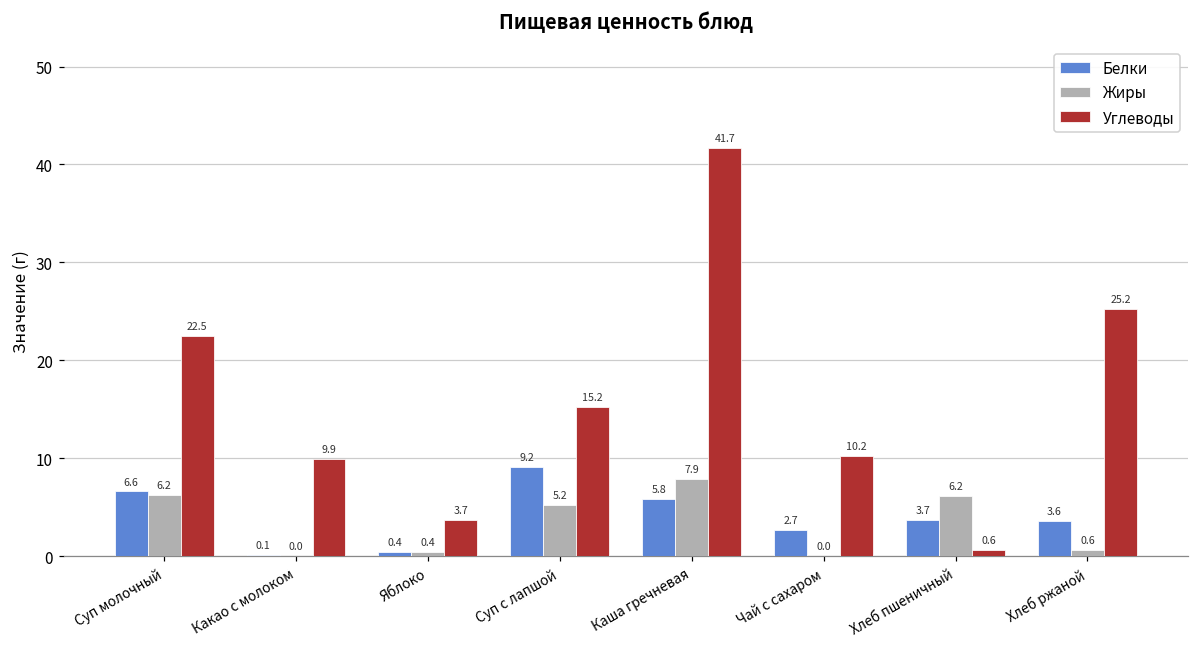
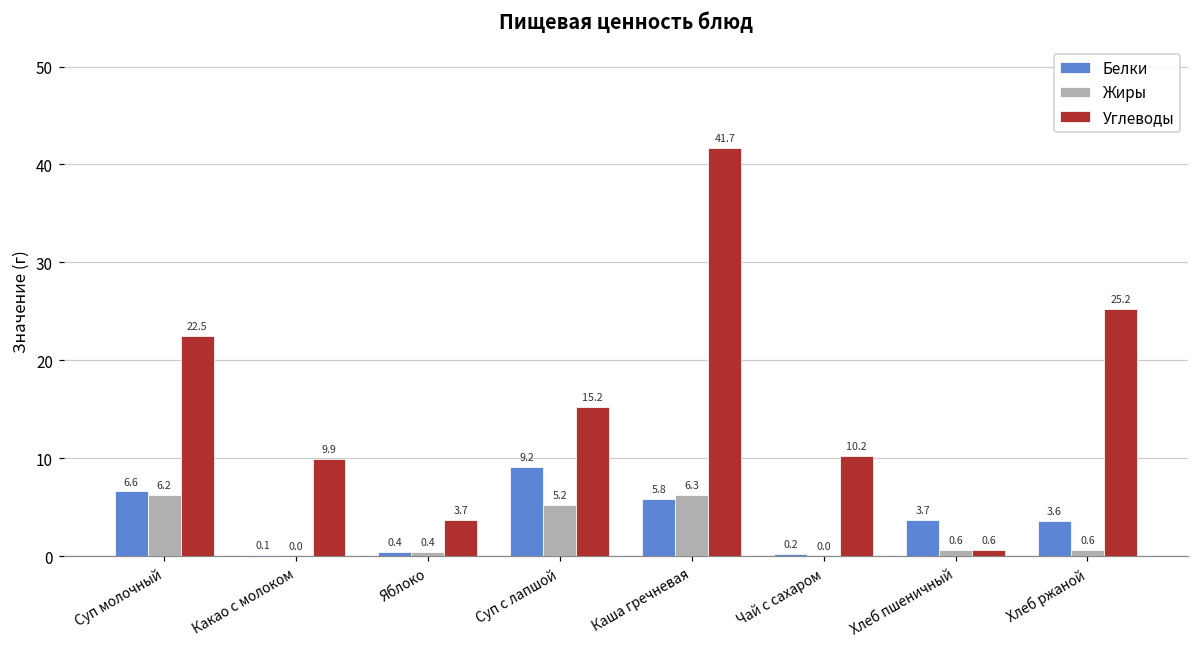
  {
    "Белки": {
      "Суп молочный": 6.6,
      "Какао с молоком": 0.1,
      "Яблоко": 0.4,
      "Суп с лапшой": 9.2,
      "Каша гречневая": 5.8,
-     "Чай с сахаром": 2.7,
+     "Чай с сахаром": 0.2,
      "Хлеб пшеничный": 3.7,
      "Хлеб ржаной": 3.6
    },
    "Жиры": {
      "Суп молочный": 6.2,
      "Какао с молоком": 0.0,
      "Яблоко": 0.4,
      "Суп с лапшой": 5.2,
-     "Каша гречневая": 7.9,
+     "Каша гречневая": 6.3,
      "Чай с сахаром": 0.0,
-     "Хлеб пшеничный": 6.2,
+     "Хлеб пшеничный": 0.6,
      "Хлеб ржаной": 0.6
    },
    "Углеводы": {
      "Суп молочный": 22.5,
      "Какао с молоком": 9.9,
      "Яблоко": 3.7,
      "Суп с лапшой": 15.2,
      "Каша гречневая": 41.7,
      "Чай с сахаром": 10.2,
      "Хлеб пшеничный": 0.6,
      "Хлеб ржаной": 25.2
    }
  }
